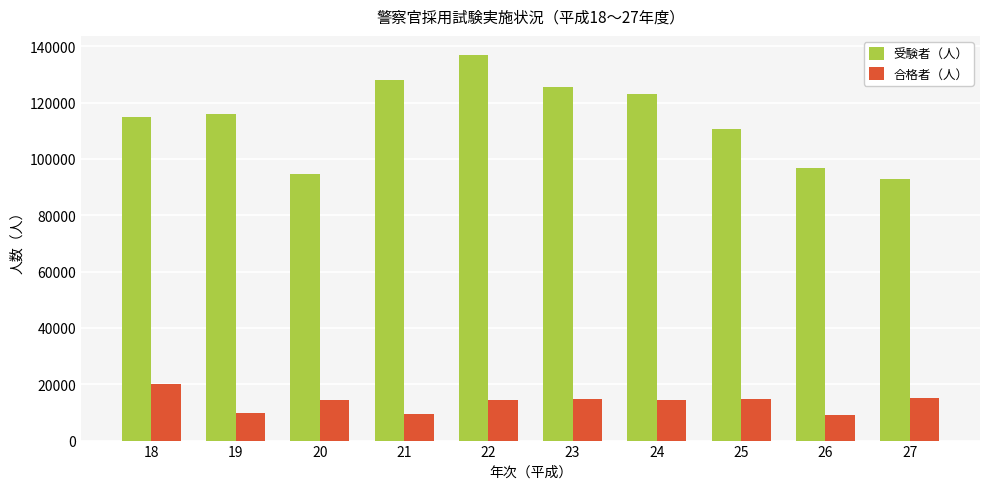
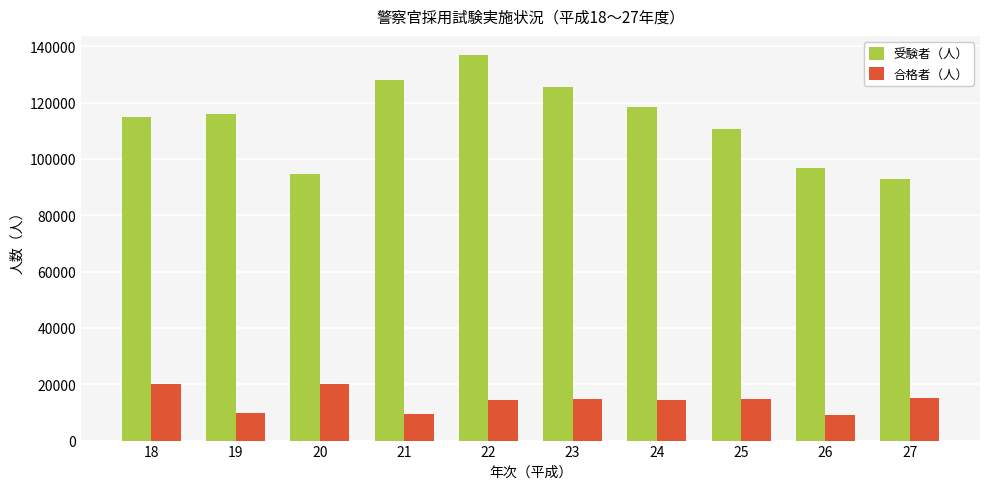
  {
    "受験者（人）": {
      "18": 115000,
      "19": 116000,
      "20": 95000,
      "21": 128000,
      "22": 137000,
      "23": 126000,
-     "24": 123000,
+     "24": 118000,
      "25": 111000,
      "26": 97000,
      "27": 93000
    },
    "合格者（人）": {
      "18": 20000,
      "19": 10000,
-     "20": 15000,
+     "20": 20000,
      "21": 10000,
      "22": 14000,
      "23": 15000,
      "24": 14000,
      "25": 15000,
      "26": 9000,
      "27": 15000
    }
  }
